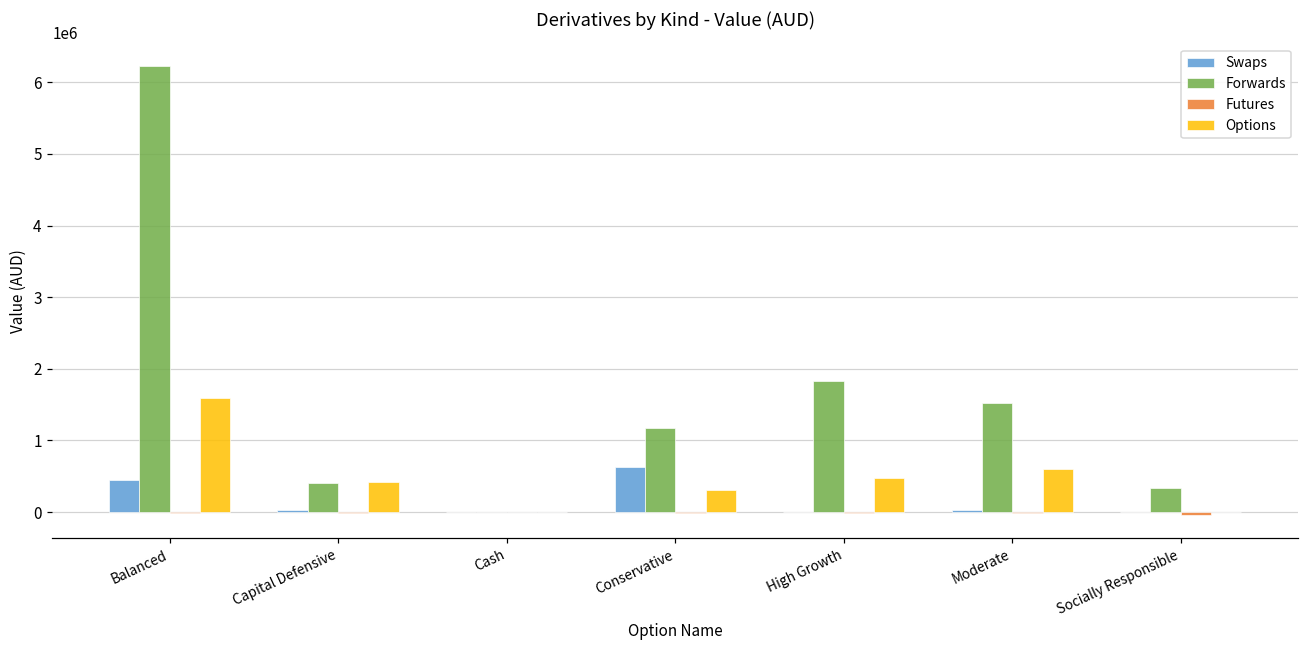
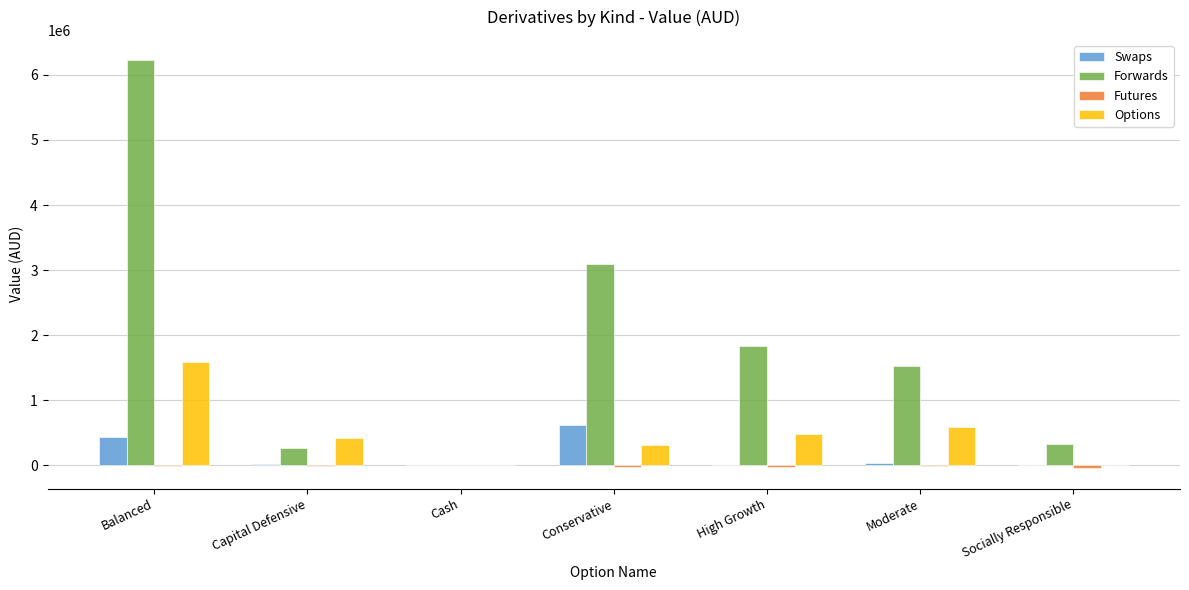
  {
    "Swaps": {
      "Balanced": 400000,
      "Cash": 0,
      "Conservative": 600000,
      "High Growth": 0,
      "Socially Responsible": 0
    },
    "Forwards": {
      "Balanced": 6200000,
-     "Capital Defensive": 400000,
+     "Capital Defensive": 300000,
      "Cash": 0,
-     "Conservative": 1200000,
+     "Conservative": 3100000,
      "High Growth": 1800000,
      "Moderate": 1500000,
      "Socially Responsible": 300000
    },
    "Futures": {
      "Cash": 0,
      "Socially Responsible": 0
    },
    "Options": {
      "Balanced": 1600000,
      "Capital Defensive": 400000,
      "Cash": 0,
      "Conservative": 300000,
      "High Growth": 500000,
      "Moderate": 600000,
      "Socially Responsible": 0
    }
  }
